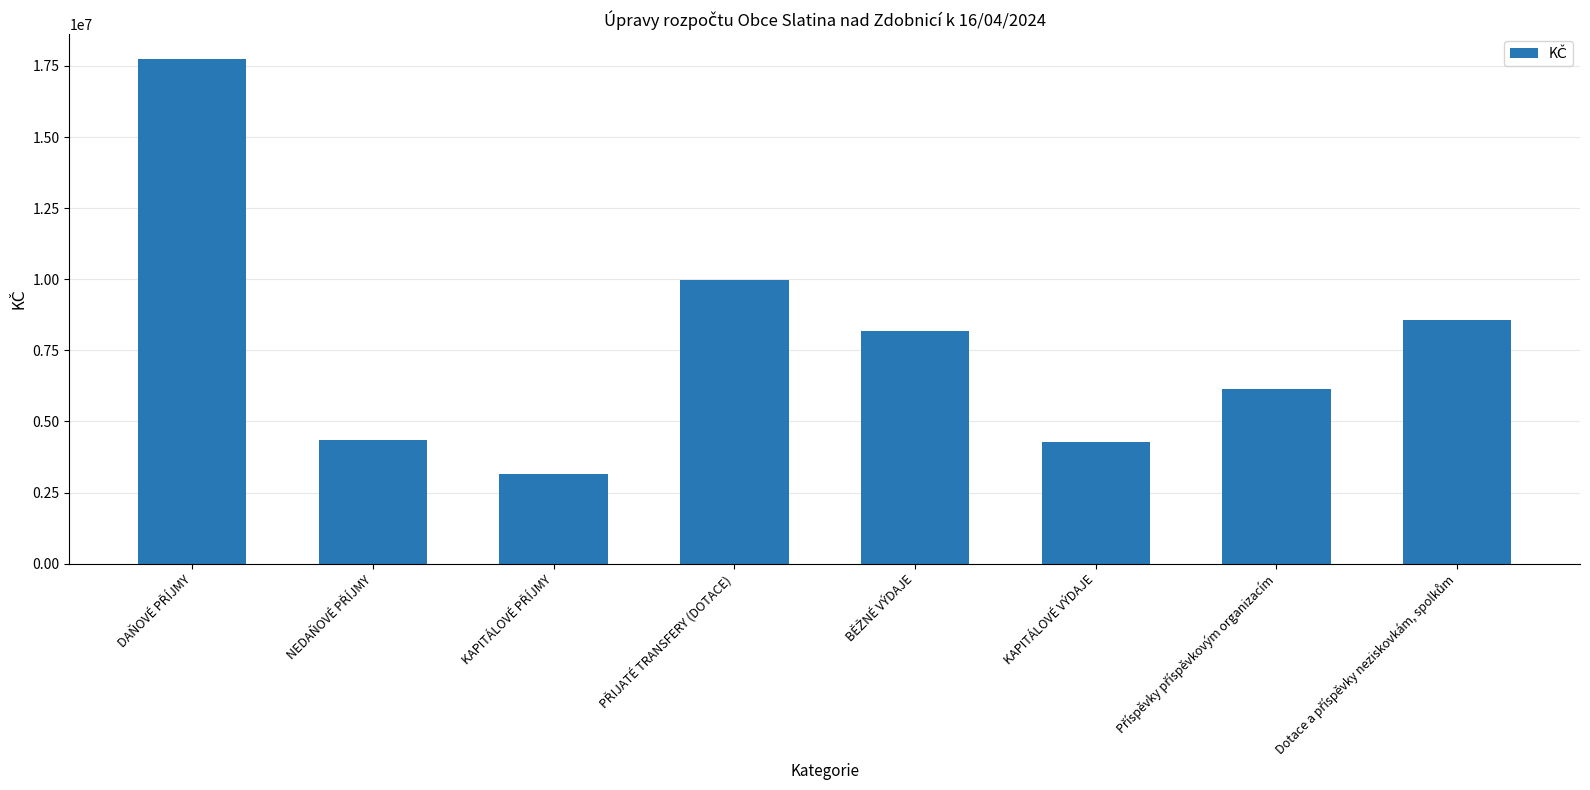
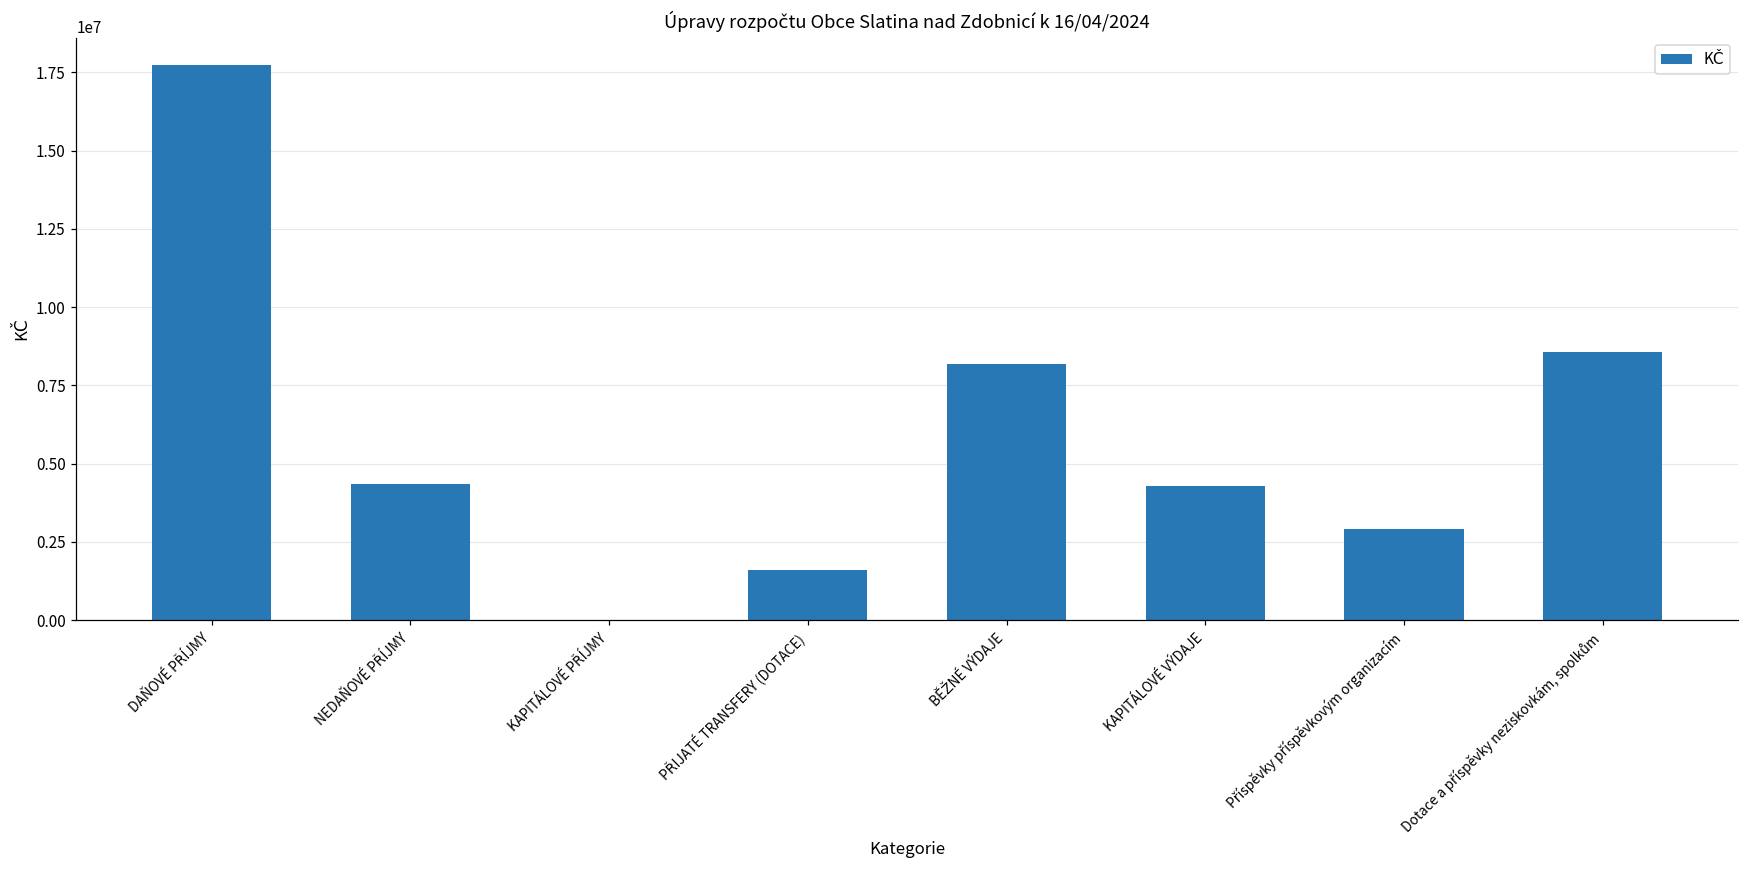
  {
    "DAŇOVÉ PŘÍJMY": 17700000,
    "NEDAŇOVÉ PŘÍJMY": 4300000,
-   "KAPITÁLOVÉ PŘÍJMY": 3200000,
-   "PŘIJATÉ TRANSFERY (DOTACE)": 10000000,
+   "KAPITÁLOVÉ PŘÍJMY": 0,
+   "PŘIJATÉ TRANSFERY (DOTACE)": 1600000,
    "BĚŽNÉ VÝDAJE": 8200000,
    "KAPITÁLOVÉ VÝDAJE": 4300000,
-   "Příspěvky příspěvkovým organizacím": 6200000,
+   "Příspěvky příspěvkovým organizacím": 2900000,
    "Dotace a příspěvky neziskovkám, spolkům": 8600000
  }
